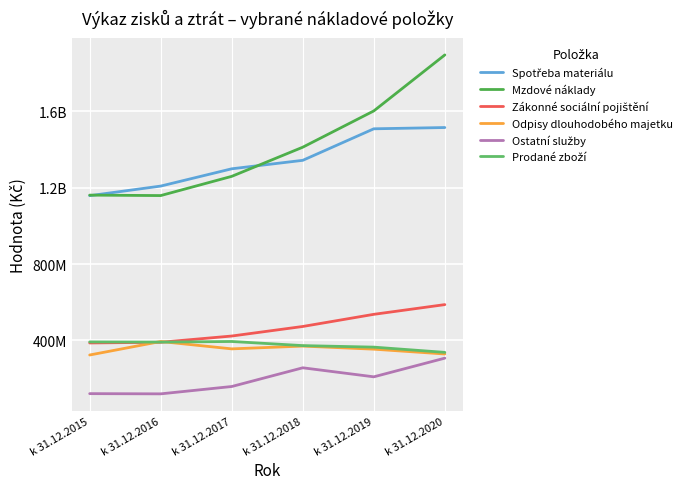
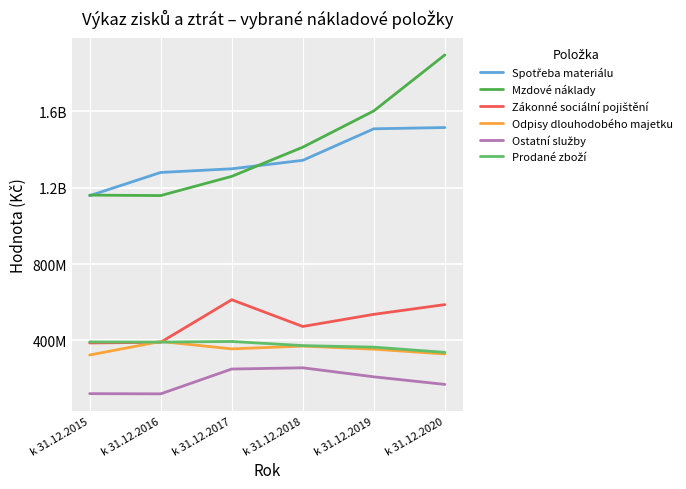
  {
    "Spotřeba materiálu": {
-     "k 31.12.2016": 1210000000,
+     "k 31.12.2016": 1280000000,
      "k 31.12.2017": 1300000000,
      "k 31.12.2018": 1340000000,
      "k 31.12.2019": 1510000000,
      "k 31.12.2020": 1520000000
    },
    "Zákonné sociální pojištění": {
-     "k 31.12.2017": 420000000,
+     "k 31.12.2017": 610000000,
      "k 31.12.2018": 470000000,
      "k 31.12.2019": 540000000,
      "k 31.12.2020": 590000000
    },
    "Odpisy dlouhodobého majetku": {
      "k 31.12.2015": 320000000,
      "k 31.12.2017": 360000000
    },
    "Ostatní služby": {
      "k 31.12.2015": 120000000,
      "k 31.12.2016": 120000000,
-     "k 31.12.2017": 160000000,
+     "k 31.12.2017": 250000000,
      "k 31.12.2018": 260000000,
      "k 31.12.2019": 210000000,
-     "k 31.12.2020": 310000000
+     "k 31.12.2020": 170000000
    }
  }
